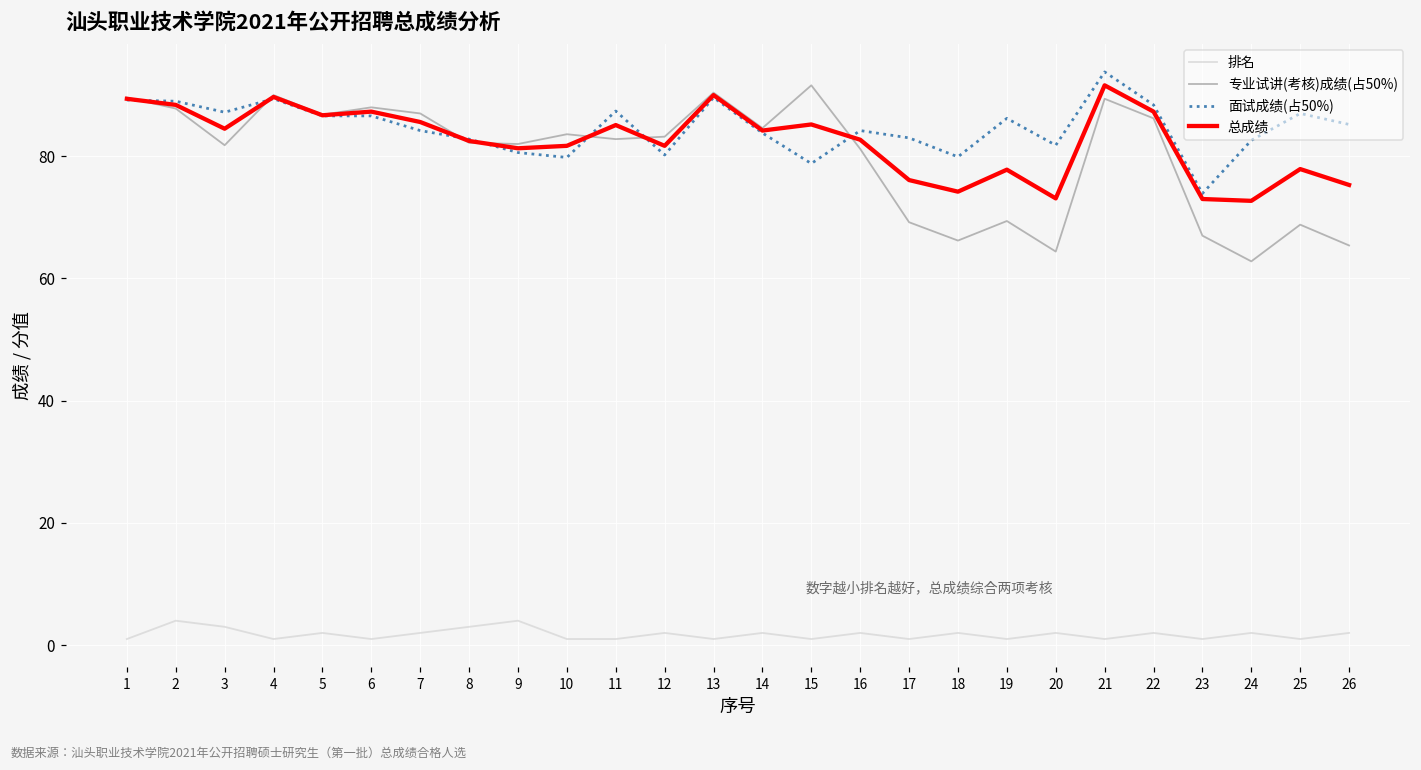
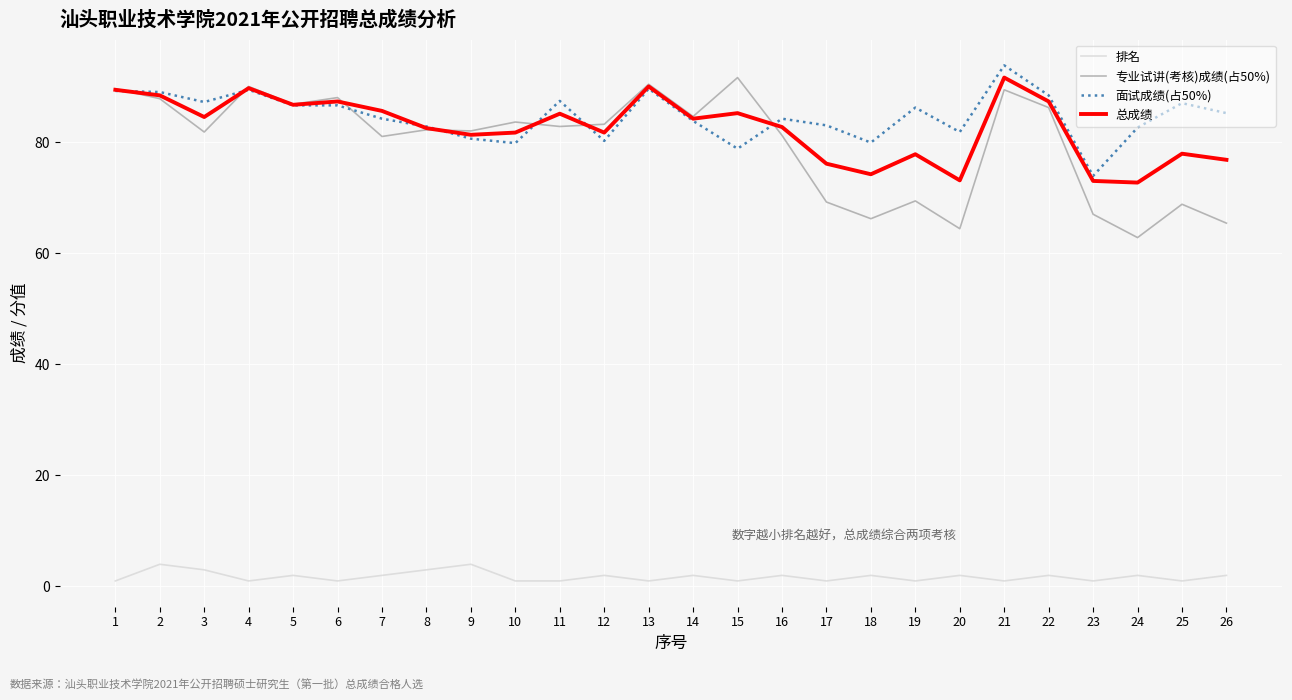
  {
    "排名": {
      "1": 1,
      "2": 4,
      "3": 3,
      "4": 1,
      "5": 2,
      "6": 1,
      "7": 2,
      "8": 3,
      "9": 4,
      "10": 1,
      "11": 1,
      "12": 2,
      "13": 1,
      "14": 2,
      "15": 1,
      "16": 2,
      "17": 1,
      "18": 2,
      "19": 1,
      "20": 2,
      "21": 1,
      "22": 2,
      "23": 1,
      "24": 2,
      "25": 1,
      "26": 2
    },
    "专业试讲(考核)成绩(占50%)": {
      "2": 88,
      "3": 82,
      "6": 88,
-     "7": 87,
+     "7": 81,
      "9": 82,
      "10": 84,
      "11": 83,
      "12": 83,
      "15": 92,
      "16": 81,
      "17": 69,
      "18": 66,
      "19": 69,
      "20": 64,
      "21": 89,
      "22": 86,
      "23": 67,
      "24": 63,
      "25": 69,
      "26": 65
    },
    "面试成绩(占50%)": {
      "2": 89,
      "3": 87,
      "6": 87,
      "7": 84,
      "9": 81,
      "10": 80,
      "11": 87,
      "12": 80,
      "15": 79,
      "16": 84,
      "17": 83,
      "18": 80,
      "19": 86,
      "20": 82,
      "21": 94,
      "22": 88,
      "23": 74,
      "24": 83
    },
    "总成绩": {
      "2": 88,
      "3": 85,
      "6": 87,
      "7": 86,
      "9": 81,
      "10": 82,
      "11": 85,
      "12": 82,
      "15": 85,
      "16": 83,
      "17": 76,
      "18": 74,
      "19": 78,
      "20": 73,
      "21": 92,
      "22": 87,
      "23": 73,
      "24": 73,
      "25": 78,
-     "26": 75
+     "26": 77
    }
  }
